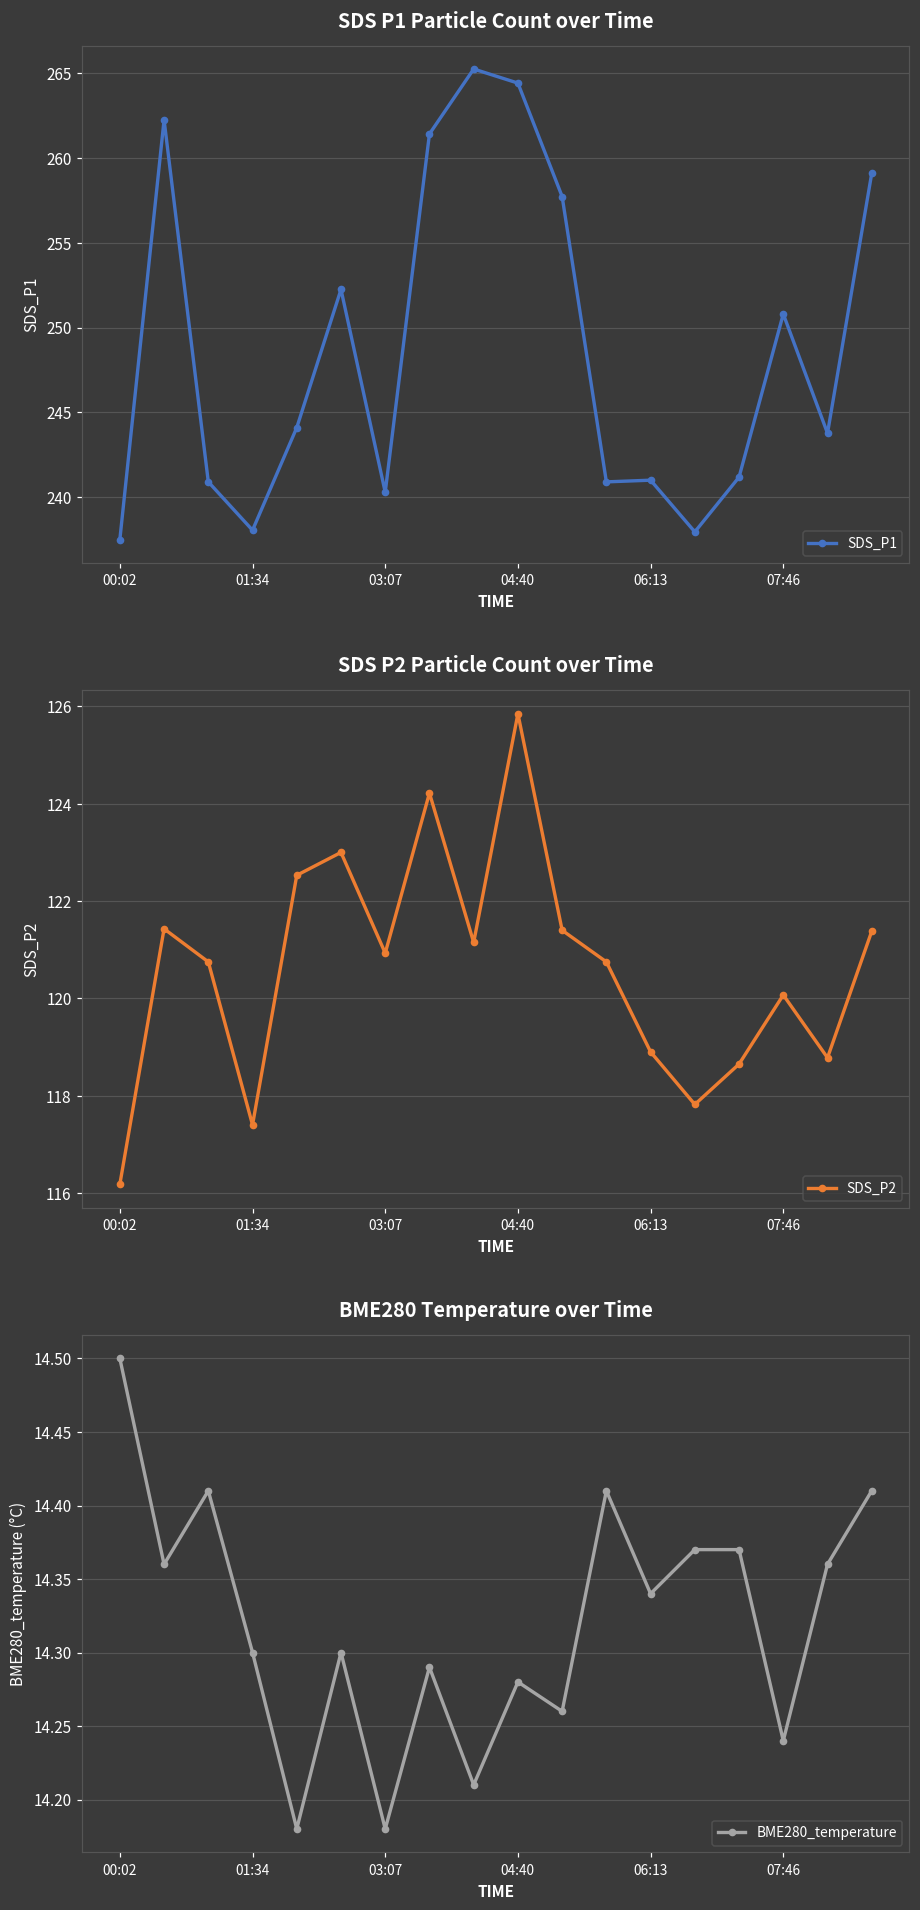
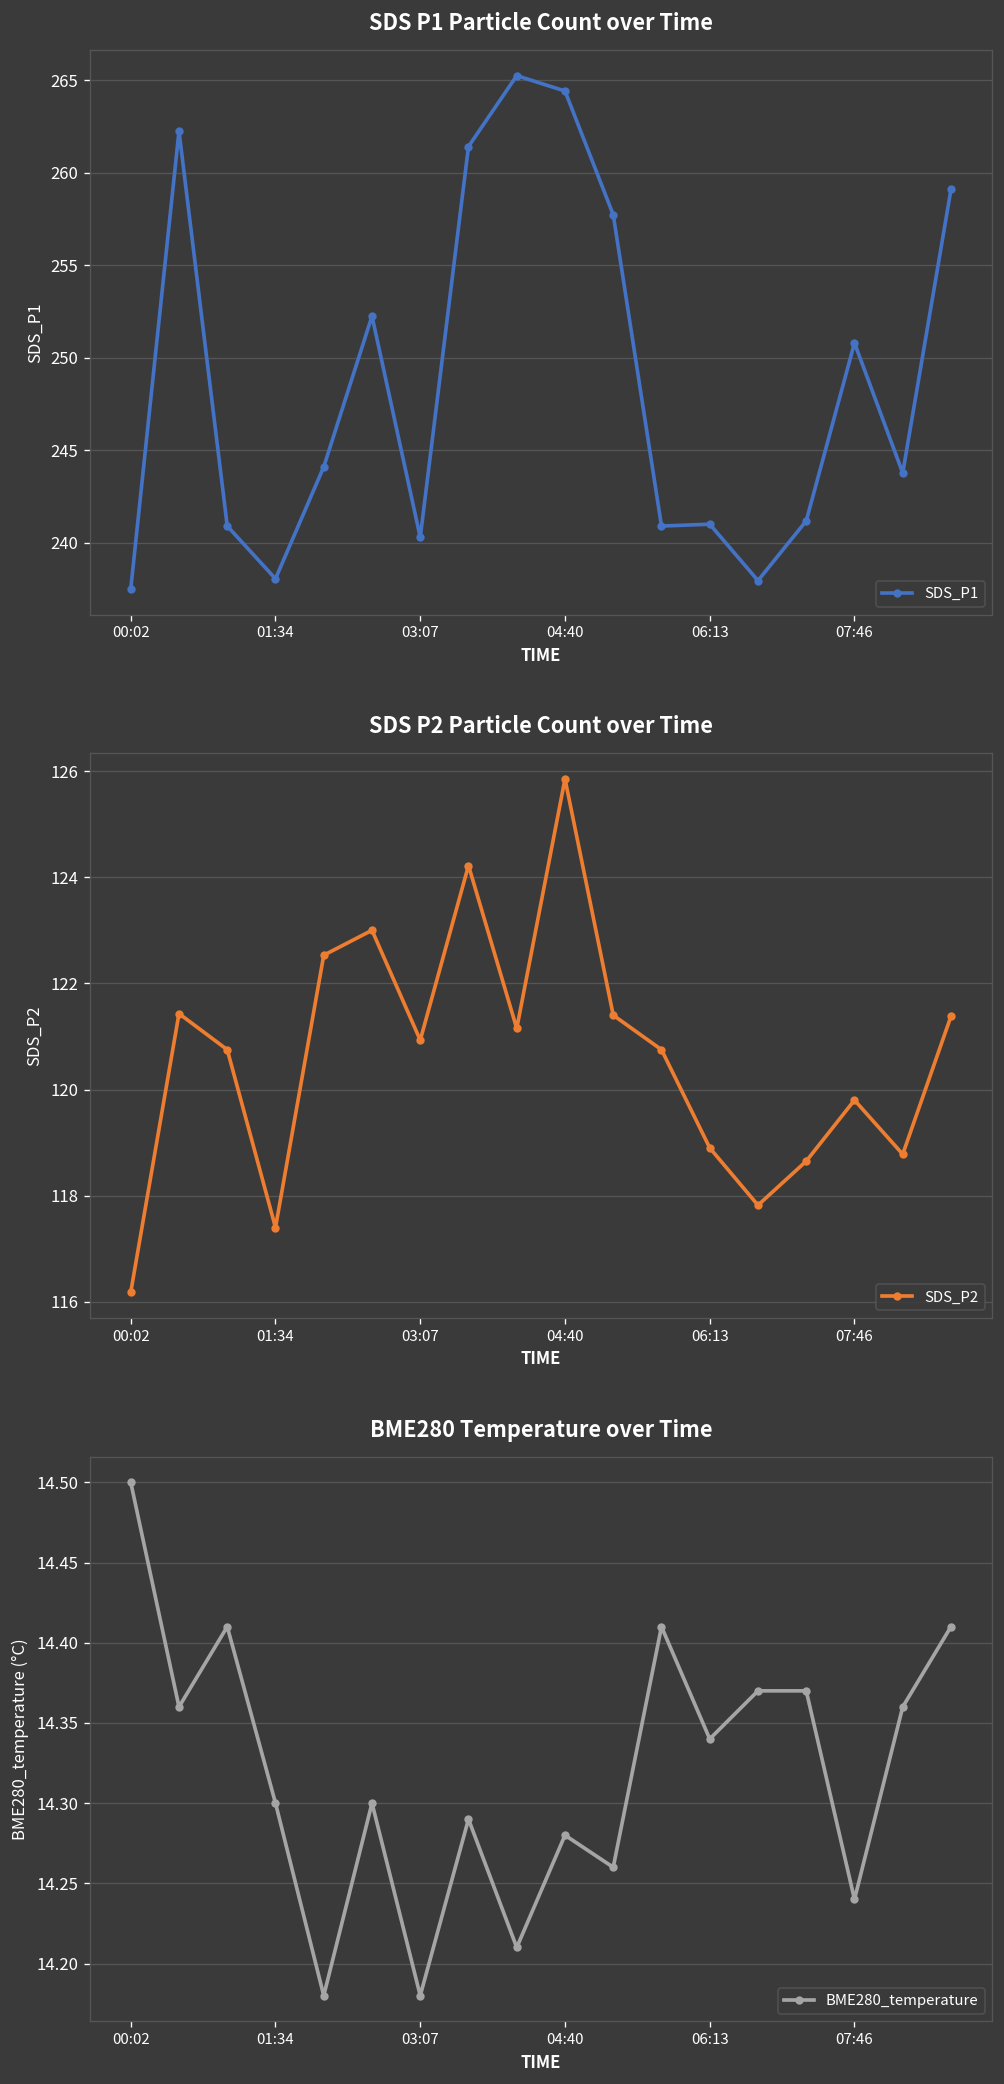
  {
    "SDS P1 Particle Count over Time": {
      "00:02": 237.5,
      "01:34": 238.1,
      "03:07": 240.3,
      "04:40": 264.4,
      "06:13": 241.0,
      "07:46": 250.8
    },
    "SDS P2 Particle Count over Time": {
      "00:02": 116.2,
      "01:34": 117.4,
      "03:07": 120.9,
      "04:40": 125.9,
      "06:13": 118.9,
-     "07:46": 120.1
+     "07:46": 119.8
    },
    "BME280 Temperature over Time": {
      "00:02": 14.500,
      "01:34": 14.300,
      "03:07": 14.180,
      "04:40": 14.280,
      "06:13": 14.340,
      "07:46": 14.240
    }
  }
